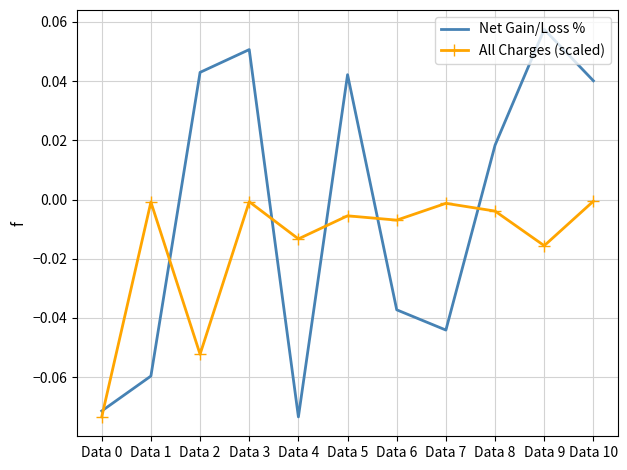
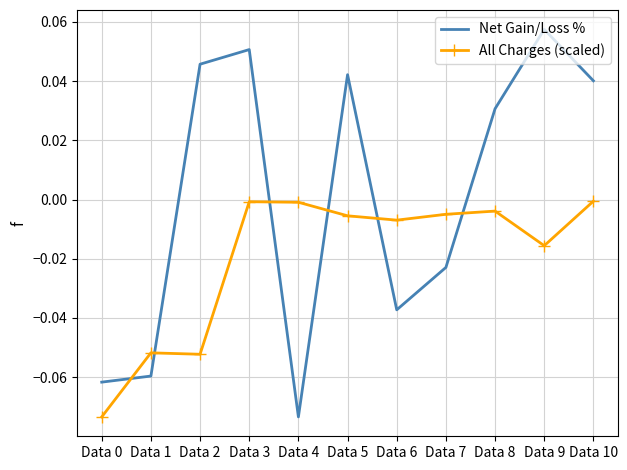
  {
    "Net Gain/Loss %": {
-     "Data 0": -0.071,
+     "Data 0": -0.062,
      "Data 1": -0.060,
-     "Data 2": 0.043,
+     "Data 2": 0.046,
      "Data 3": 0.051,
      "Data 4": -0.073,
      "Data 5": 0.042,
      "Data 6": -0.037,
-     "Data 7": -0.044,
-     "Data 8": 0.018,
+     "Data 7": -0.023,
+     "Data 8": 0.031,
      "Data 10": 0.040
    },
    "All Charges (scaled)": {
      "Data 0": -0.073,
-     "Data 1": -0.001,
+     "Data 1": -0.052,
      "Data 2": -0.052,
      "Data 3": -0.001,
-     "Data 4": -0.013,
+     "Data 4": -0.001,
      "Data 5": -0.005,
      "Data 6": -0.007,
-     "Data 7": -0.001,
+     "Data 7": -0.005,
      "Data 8": -0.004,
      "Data 9": -0.016,
      "Data 10": -0.001
    }
  }
